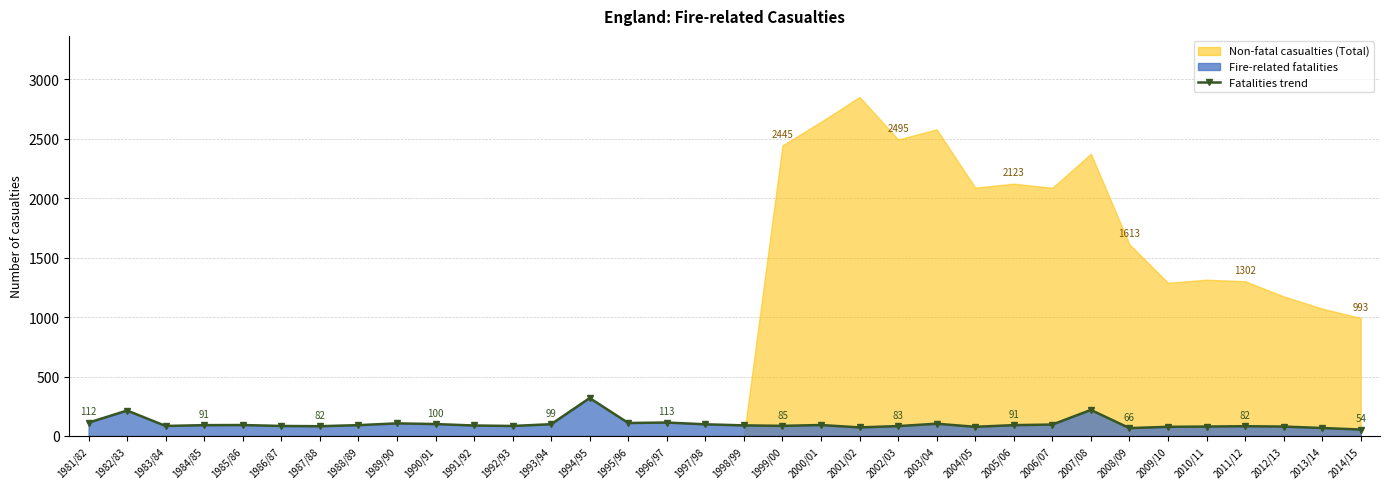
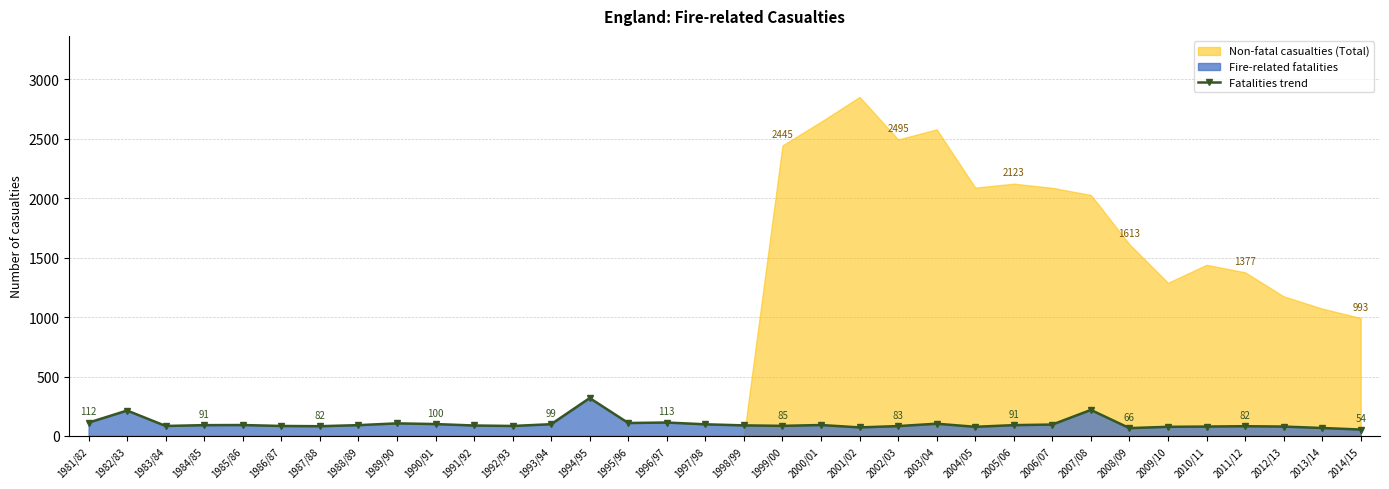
  {
    "Non-fatal casualties (Total)": {
      "1999/00": 2445,
      "2002/03": 2495,
      "2005/06": 2123,
-     "2007/08": 2380,
+     "2007/08": 2030,
      "2008/09": 1613,
-     "2010/11": 1320,
-     "2011/12": 1302,
+     "2010/11": 1440,
+     "2011/12": 1377,
      "2014/15": 993
    },
    "Fire-related fatalities": {
      "1981/82": 112,
      "1984/85": 91,
      "1987/88": 82,
      "1990/91": 100,
      "1993/94": 99,
      "1996/97": 113,
      "1999/00": 85,
      "2002/03": 83,
      "2005/06": 91,
      "2008/09": 66,
      "2011/12": 82,
      "2014/15": 54
    }
  }
